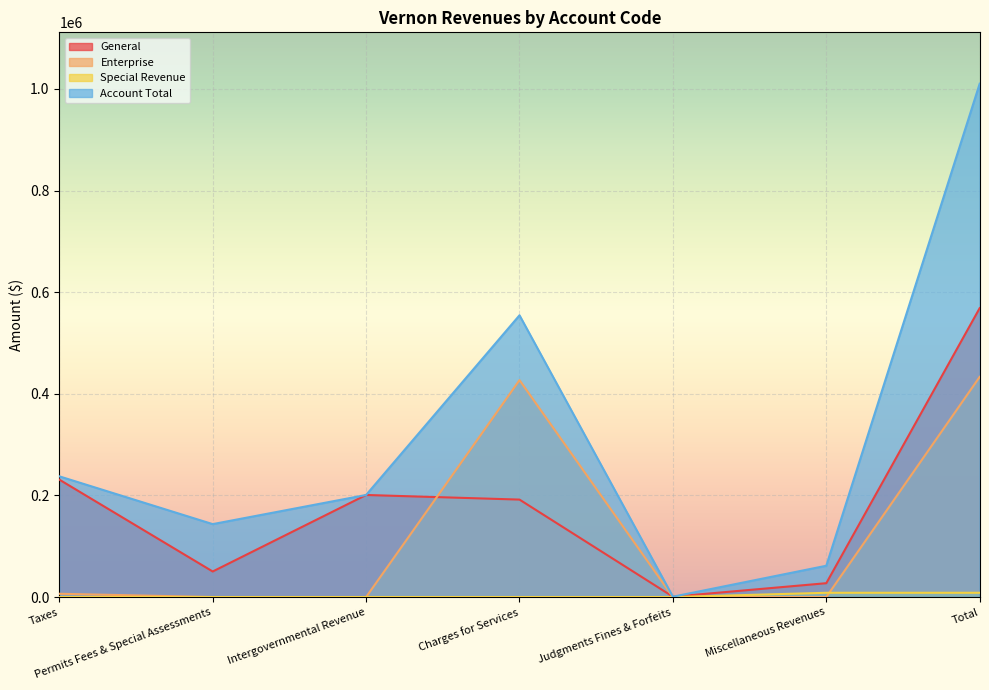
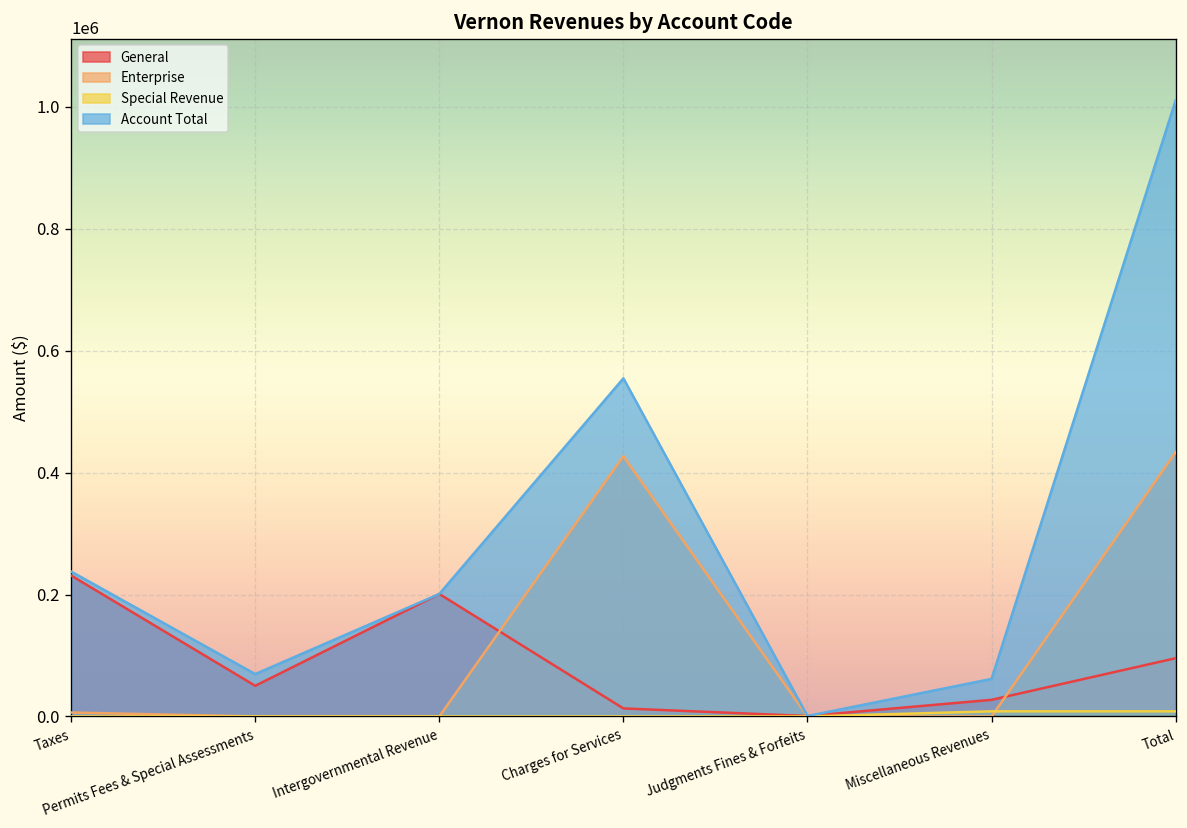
  {
    "General": {
      "Taxes": 230000,
      "Permits Fees & Special Assessments": 50000,
-     "Charges for Services": 190000,
+     "Charges for Services": 10000,
      "Miscellaneous Revenues": 30000,
-     "Total": 570000
+     "Total": 100000
    },
    "Account Total": {
      "Taxes": 240000,
-     "Permits Fees & Special Assessments": 140000,
+     "Permits Fees & Special Assessments": 70000,
      "Charges for Services": 550000,
      "Miscellaneous Revenues": 60000,
      "Total": 1010000
    }
  }
